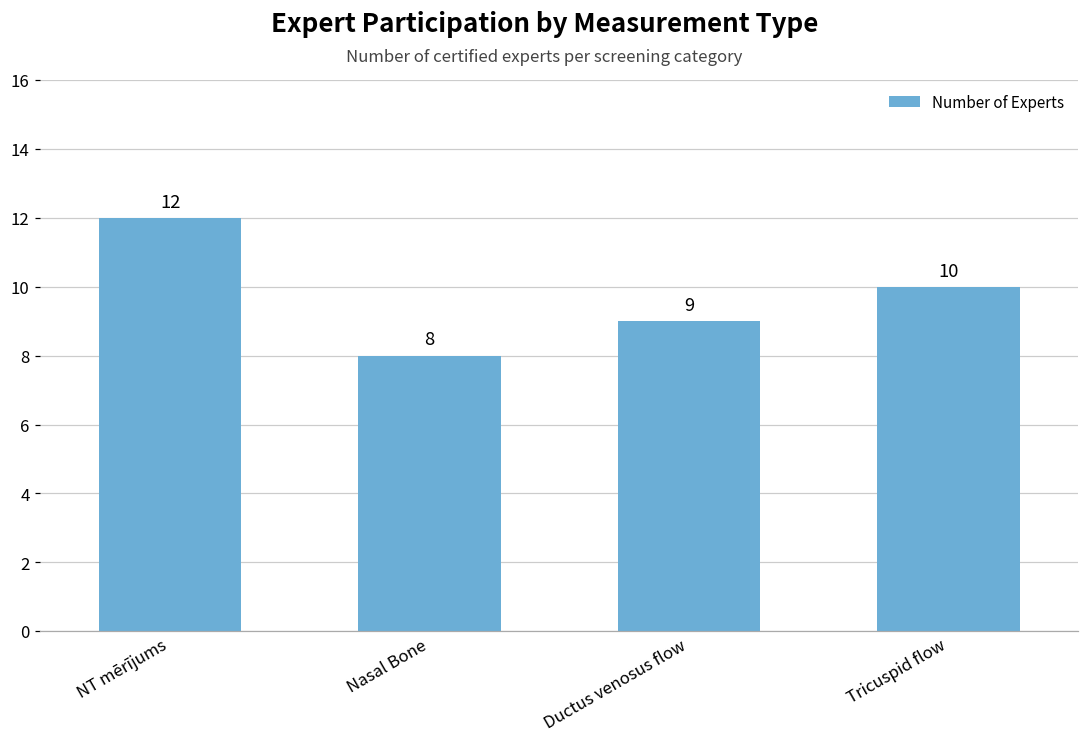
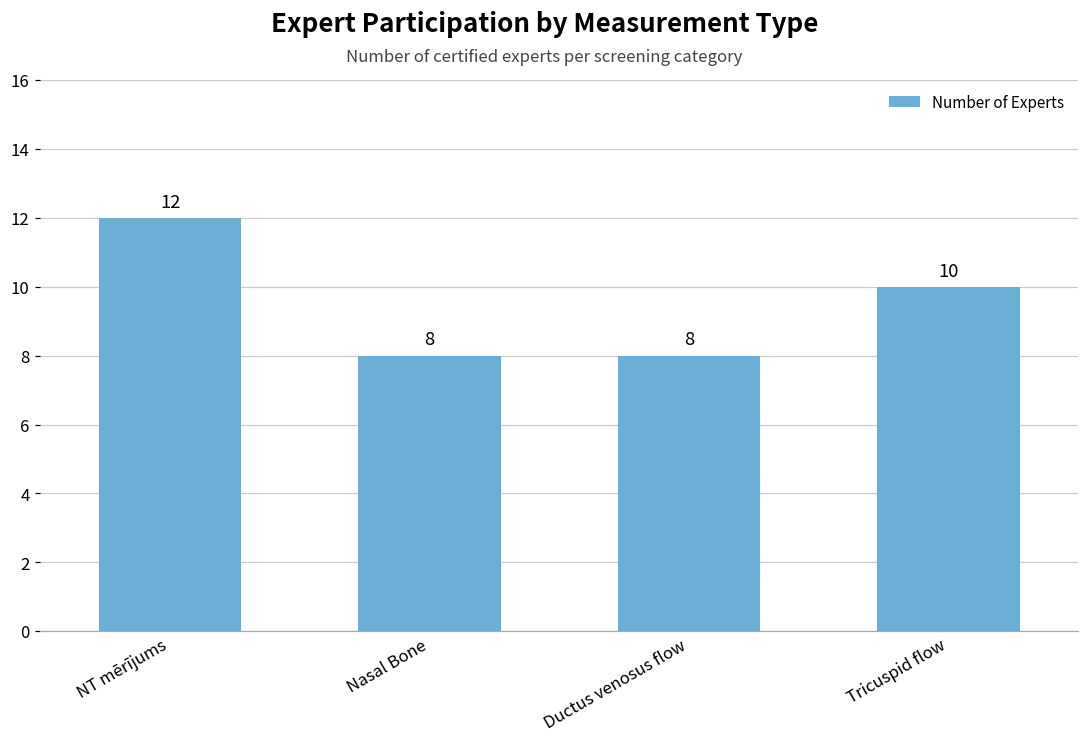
  {
    "NT mērījums": 12,
    "Nasal Bone": 8,
-   "Ductus venosus flow": 9,
+   "Ductus venosus flow": 8,
    "Tricuspid flow": 10
  }
